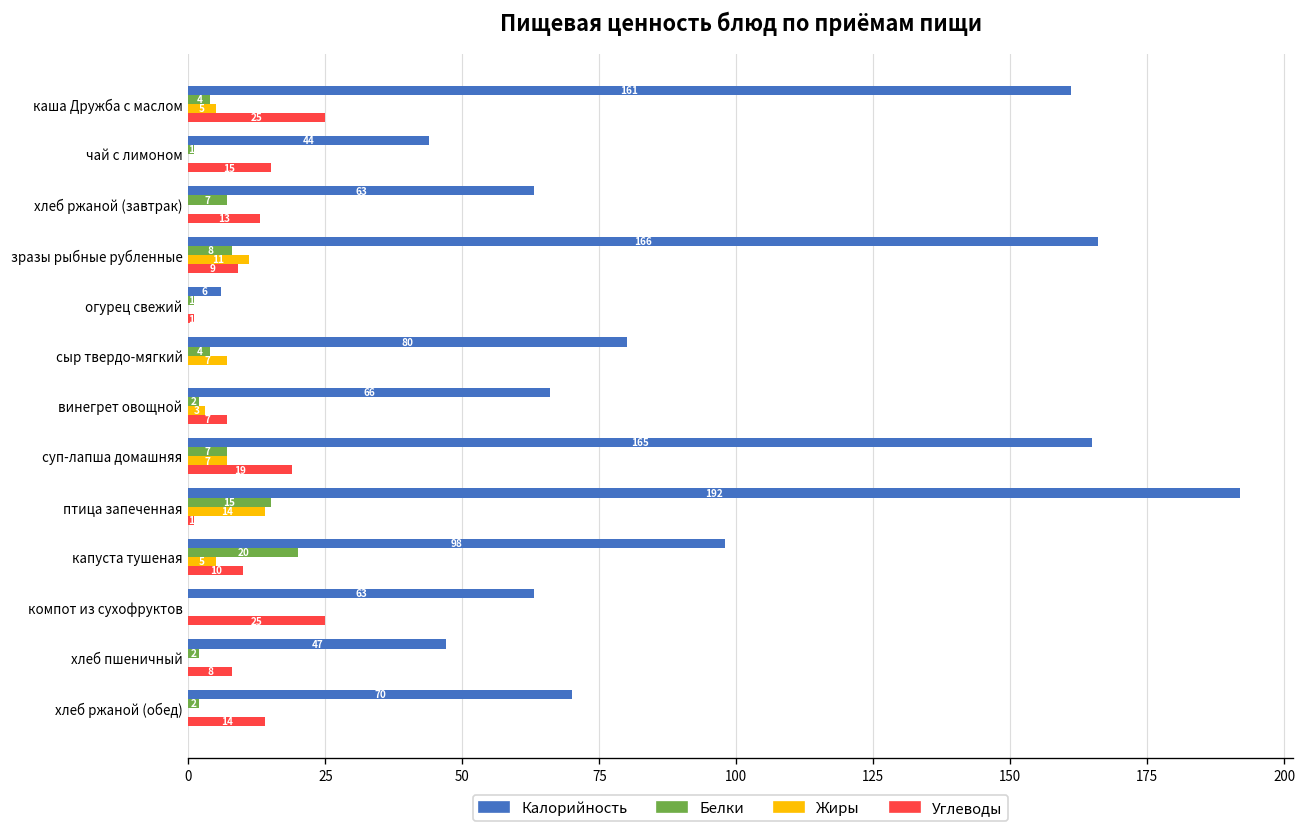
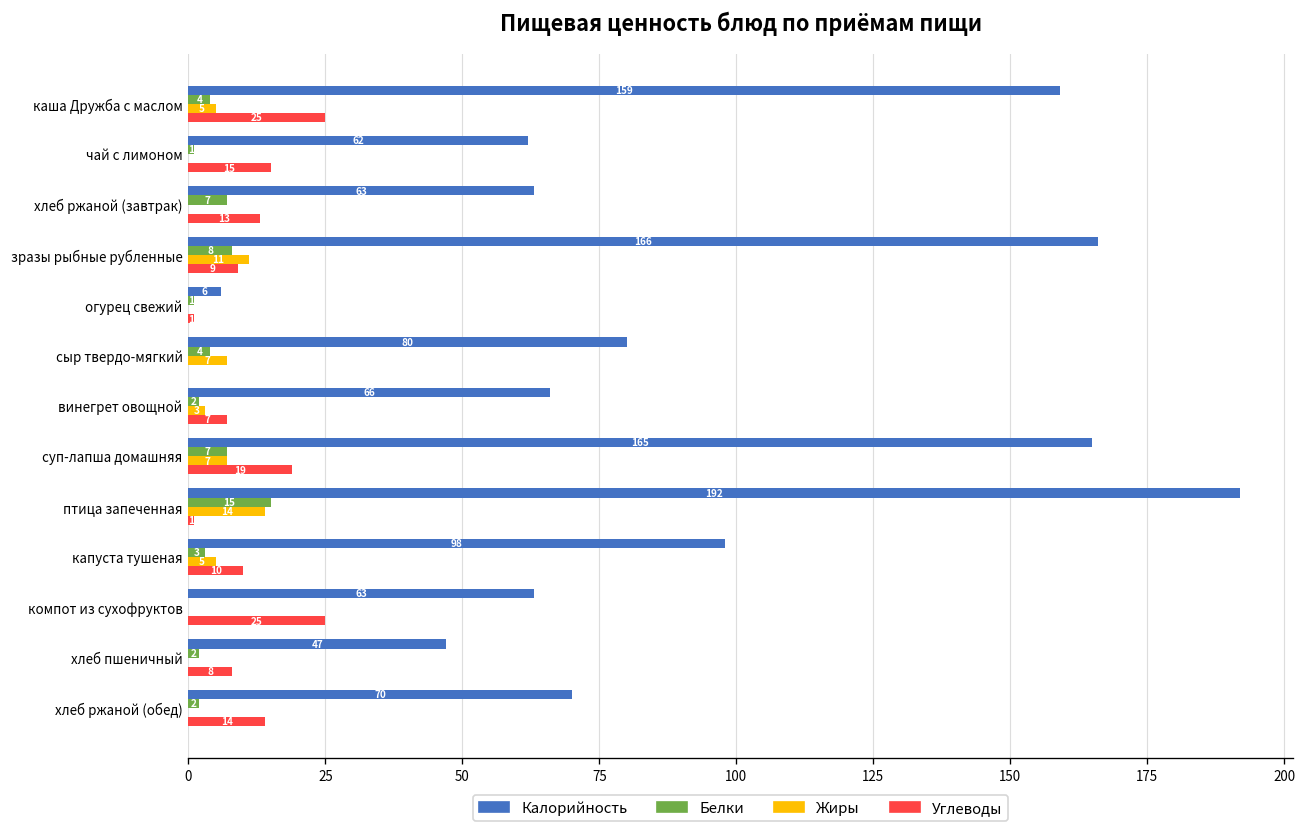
  {
    "Калорийность": {
-     "каша Дружба с маслом": 161,
-     "чай с лимоном": 44,
+     "каша Дружба с маслом": 159,
+     "чай с лимоном": 62,
      "хлеб ржаной (завтрак)": 63,
      "зразы рыбные рубленные": 166,
      "огурец свежий": 6,
      "сыр твердо-мягкий": 80,
      "винегрет овощной": 66,
      "суп-лапша домашняя": 165,
      "птица запеченная": 192,
      "капуста тушеная": 98,
      "компот из сухофруктов": 63,
      "хлеб пшеничный": 47,
      "хлеб ржаной (обед)": 70
    },
    "Белки": {
      "каша Дружба с маслом": 4,
      "чай с лимоном": 1,
      "хлеб ржаной (завтрак)": 7,
      "зразы рыбные рубленные": 8,
      "огурец свежий": 1,
      "сыр твердо-мягкий": 4,
      "винегрет овощной": 2,
      "птица запеченная": 15,
-     "капуста тушеная": 20,
+     "капуста тушеная": 3,
      "хлеб пшеничный": 2,
      "хлеб ржаной (обед)": 2
    },
    "Жиры": {
      "каша Дружба с маслом": 5,
      "зразы рыбные рубленные": 11,
      "сыр твердо-мягкий": 7,
      "винегрет овощной": 3,
      "птица запеченная": 14,
      "капуста тушеная": 5
    },
    "Углеводы": {
      "каша Дружба с маслом": 25,
      "чай с лимоном": 15,
      "хлеб ржаной (завтрак)": 13,
      "зразы рыбные рубленные": 9,
      "огурец свежий": 1,
      "винегрет овощной": 7,
      "суп-лапша домашняя": 19,
      "птица запеченная": 1,
      "капуста тушеная": 10,
      "компот из сухофруктов": 25,
      "хлеб пшеничный": 8,
      "хлеб ржаной (обед)": 14
    }
  }
